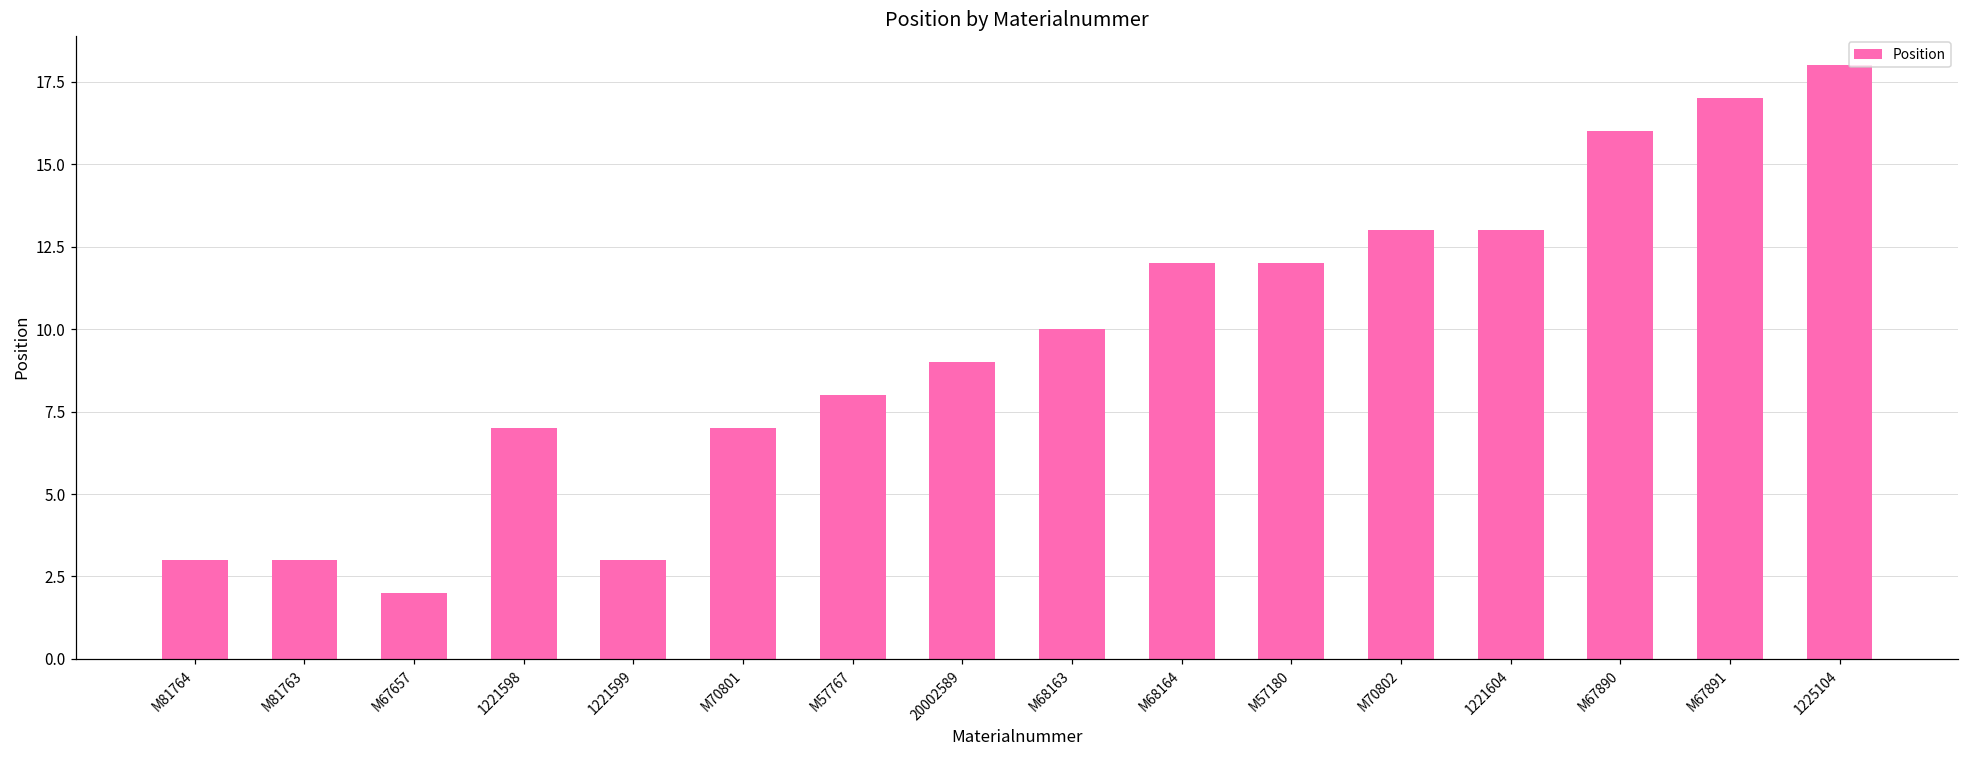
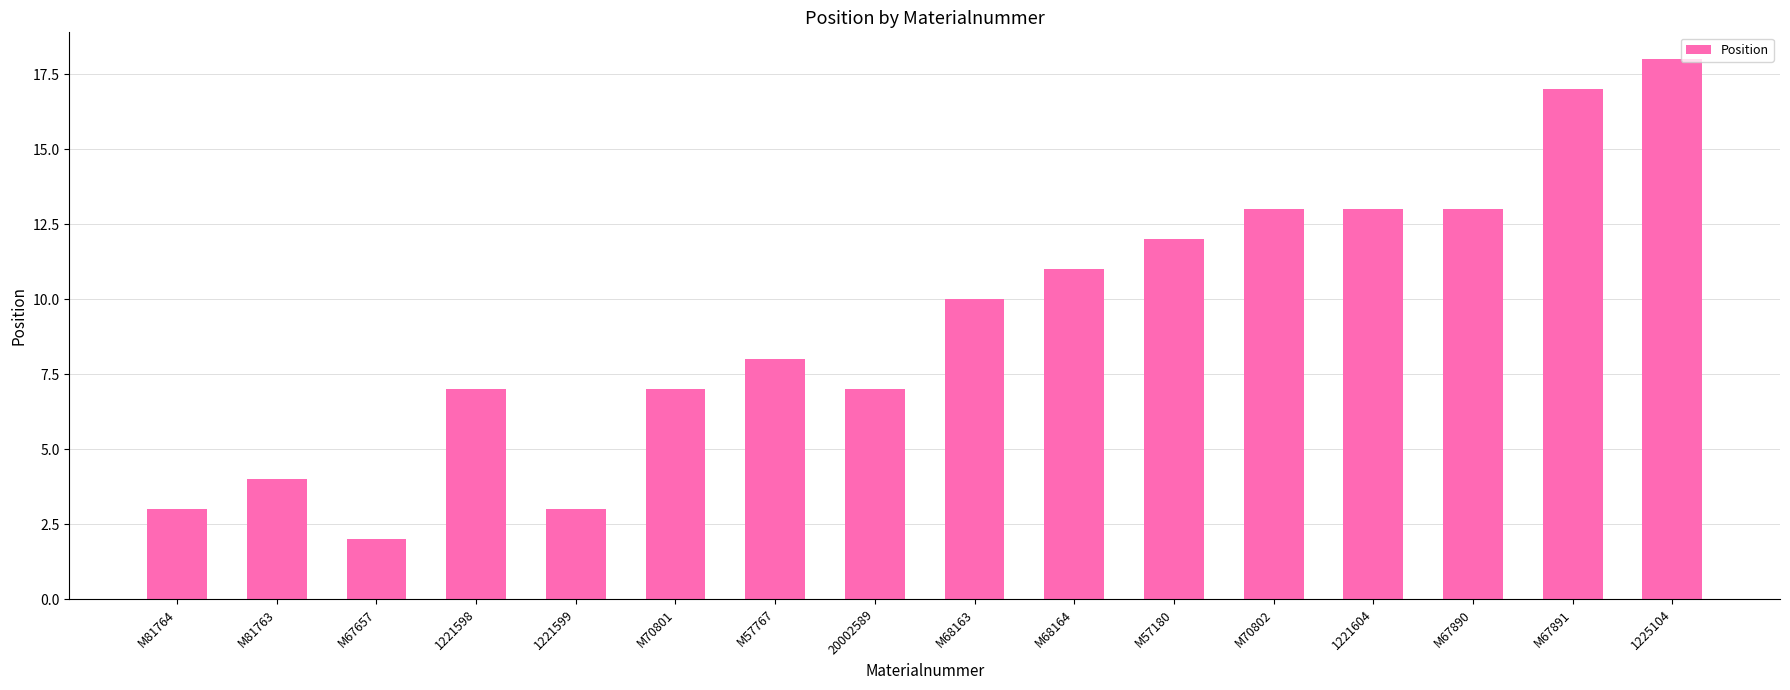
  {
    "M81764": 3,
-   "M81763": 3,
+   "M81763": 4,
    "M67657": 2,
    "1221598": 7,
    "1221599": 3,
    "M70801": 7,
    "M57767": 8,
-   "20002589": 9,
+   "20002589": 7,
    "M68163": 10,
-   "M68164": 12,
+   "M68164": 11,
    "M57180": 12,
    "M70802": 13,
    "1221604": 13,
-   "M67890": 16,
+   "M67890": 13,
    "M67891": 17,
    "1225104": 18
  }
